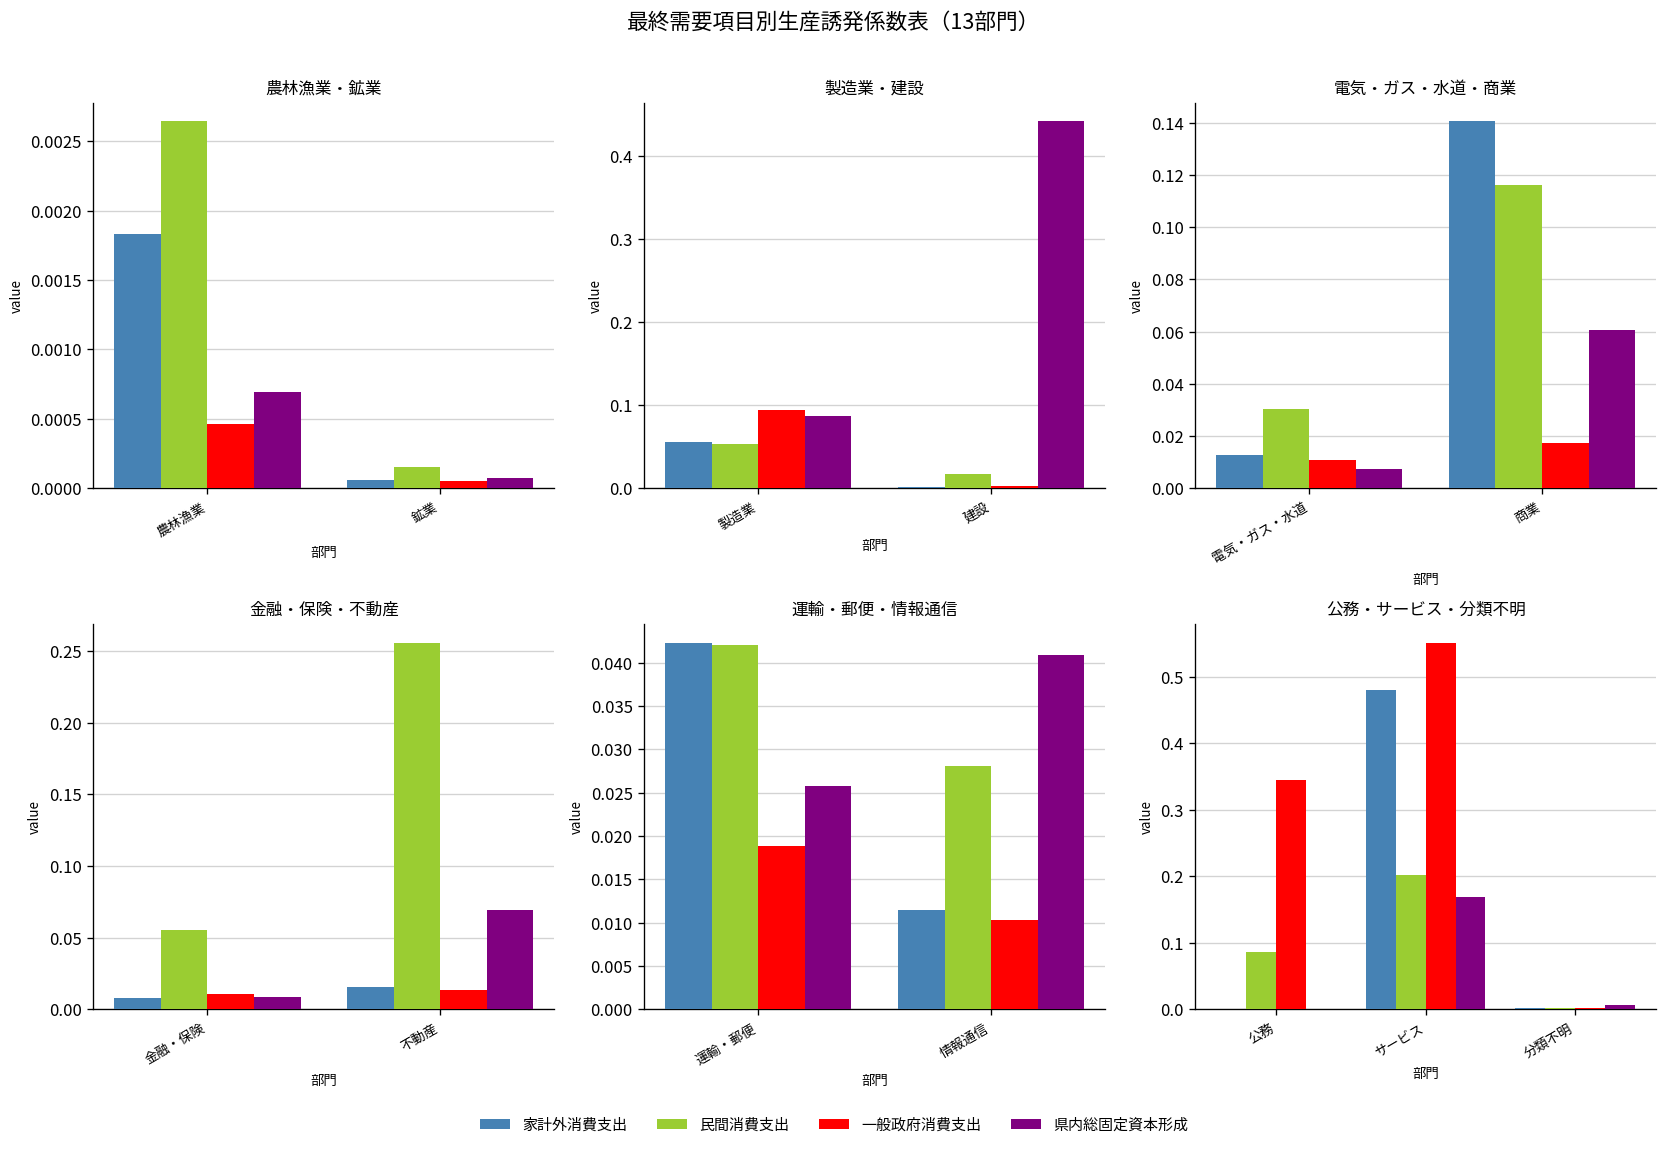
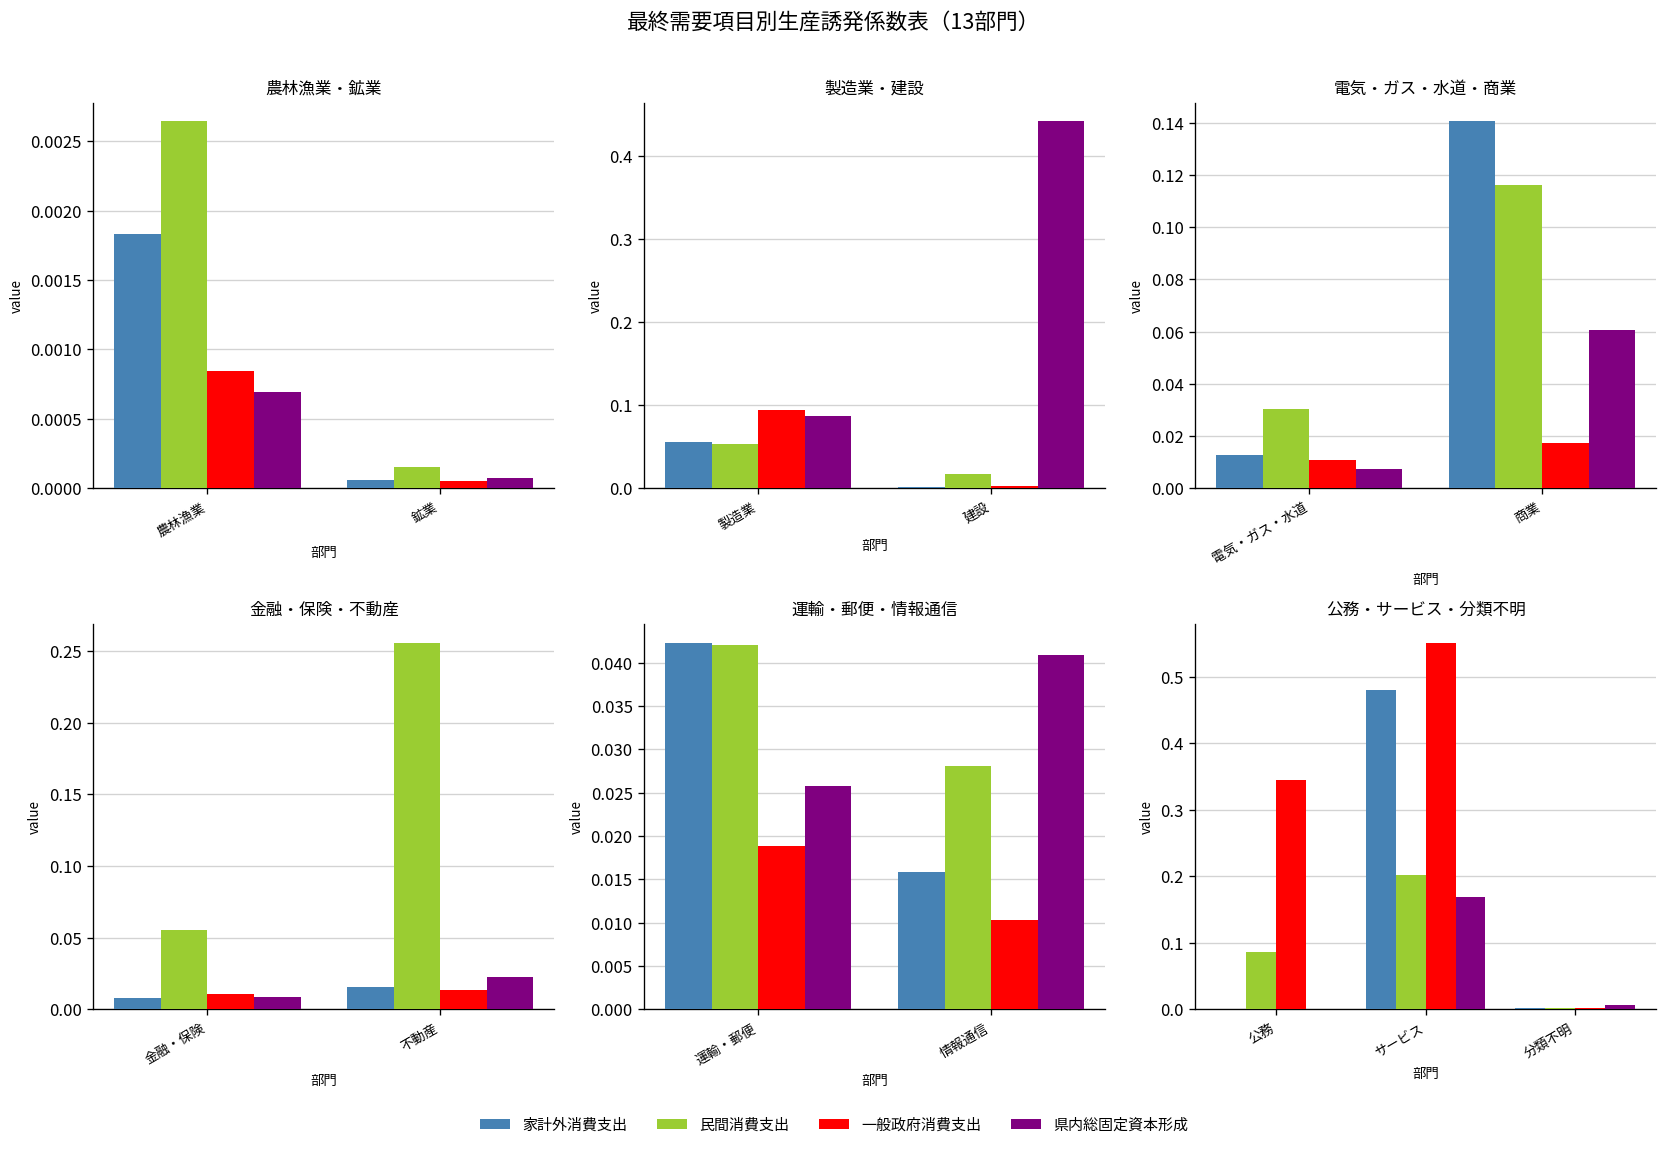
  {
    "農林漁業・鉱業": {
      "家計外消費支出": {
        "農林漁業": 0.00183,
        "鉱業": 0.00006
      },
      "民間消費支出": {
        "農林漁業": 0.00264,
        "鉱業": 0.00015
      },
      "一般政府消費支出": {
-       "農林漁業": 0.00046,
+       "農林漁業": 0.00085,
        "鉱業": 0.00005
      },
      "県内総固定資本形成": {
        "農林漁業": 0.00069,
        "鉱業": 0.00007
      }
    },
    "製造業・建設": {
      "家計外消費支出": {
        "製造業": 0.06
      },
      "民間消費支出": {
        "製造業": 0.05,
        "建設": 0.02
      },
      "一般政府消費支出": {
        "製造業": 0.09
      },
      "県内総固定資本形成": {
        "製造業": 0.09,
        "建設": 0.44
      }
    },
    "電気・ガス・水道・商業": {
      "家計外消費支出": {
        "電気・ガス・水道": 0.013,
        "商業": 0.140
      },
      "民間消費支出": {
        "電気・ガス・水道": 0.030,
        "商業": 0.116
      },
      "一般政府消費支出": {
        "電気・ガス・水道": 0.011,
        "商業": 0.017
      },
      "県内総固定資本形成": {
        "電気・ガス・水道": 0.007,
        "商業": 0.061
      }
    },
    "金融・保険・不動産": {
      "家計外消費支出": {
        "金融・保険": 0.008,
        "不動産": 0.016
      },
      "民間消費支出": {
        "金融・保険": 0.055,
        "不動産": 0.256
      },
      "一般政府消費支出": {
        "金融・保険": 0.011,
        "不動産": 0.013
      },
      "県内総固定資本形成": {
        "金融・保険": 0.008,
-       "不動産": 0.069
+       "不動産": 0.023
      }
    },
    "運輸・郵便・情報通信": {
      "家計外消費支出": {
        "運輸・郵便": 0.042,
-       "情報通信": 0.011
+       "情報通信": 0.016
      },
      "民間消費支出": {
        "運輸・郵便": 0.042,
        "情報通信": 0.028
      },
      "一般政府消費支出": {
        "運輸・郵便": 0.019,
        "情報通信": 0.010
      },
      "県内総固定資本形成": {
        "運輸・郵便": 0.026,
        "情報通信": 0.041
      }
    },
    "公務・サービス・分類不明": {
      "家計外消費支出": {
        "サービス": 0.48
      },
      "民間消費支出": {
        "公務": 0.09,
        "サービス": 0.20
      },
      "一般政府消費支出": {
        "公務": 0.34,
        "サービス": 0.55
      },
      "県内総固定資本形成": {
        "サービス": 0.17,
        "分類不明": 0.01
      }
    }
  }
